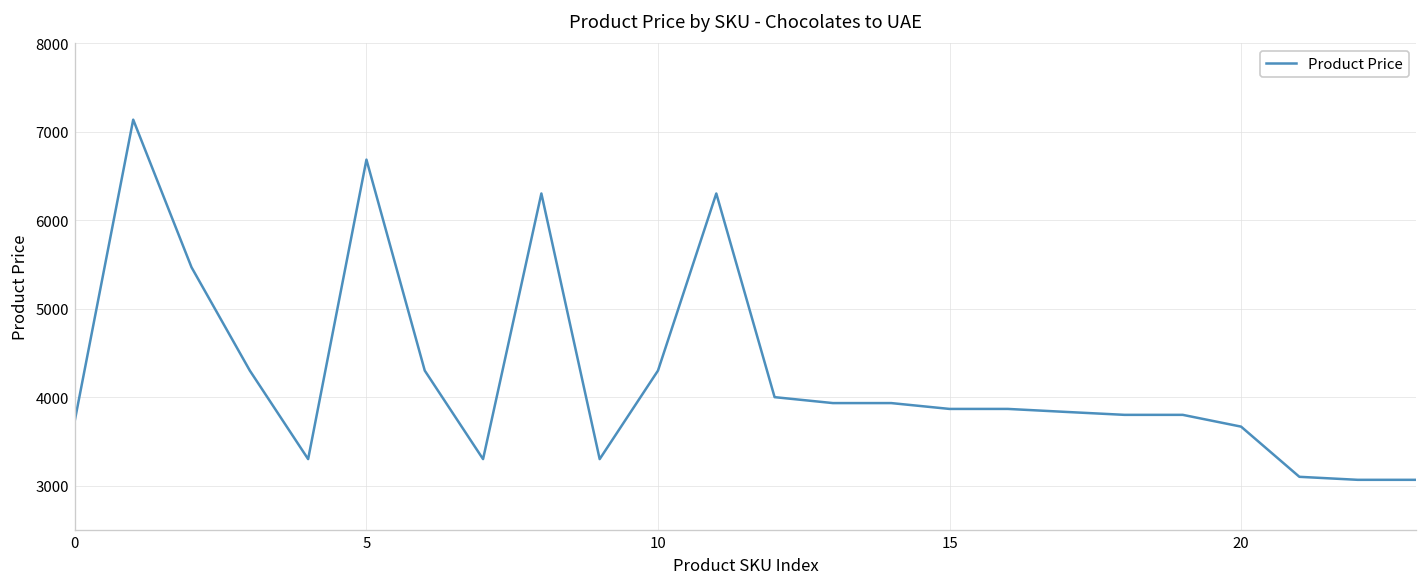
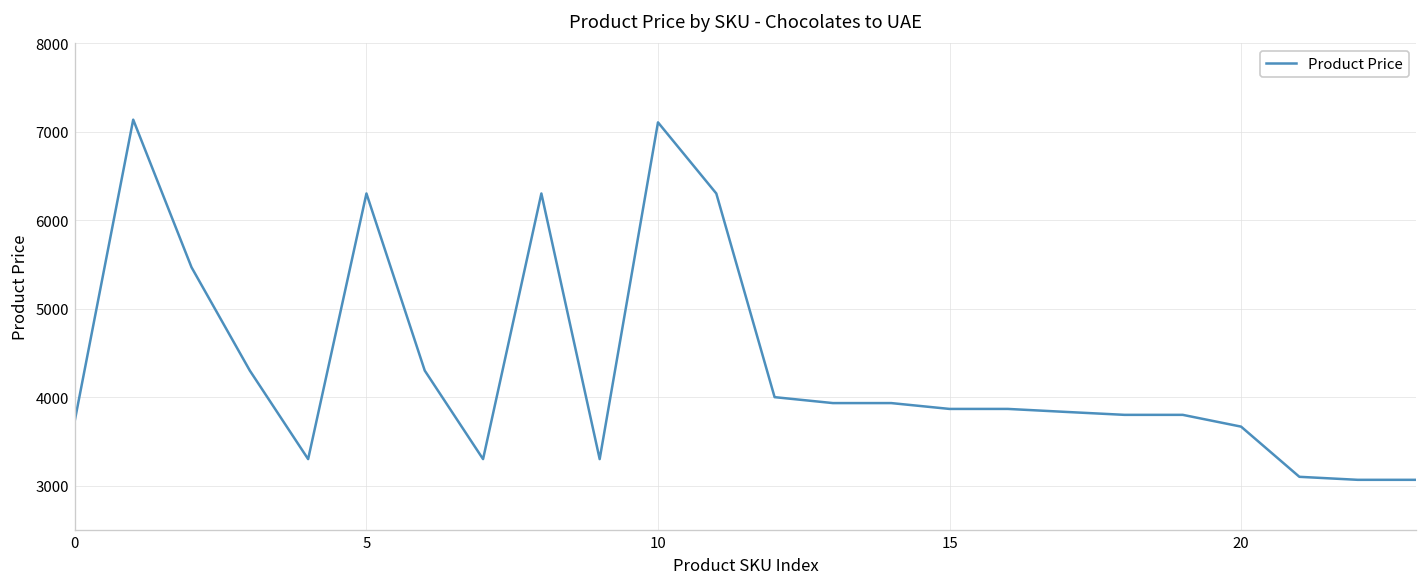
  {
    "0": 3700,
-   "5": 6700,
-   "10": 4300,
+   "5": 6300,
+   "10": 7100,
    "15": 3900,
    "20": 3700
  }
